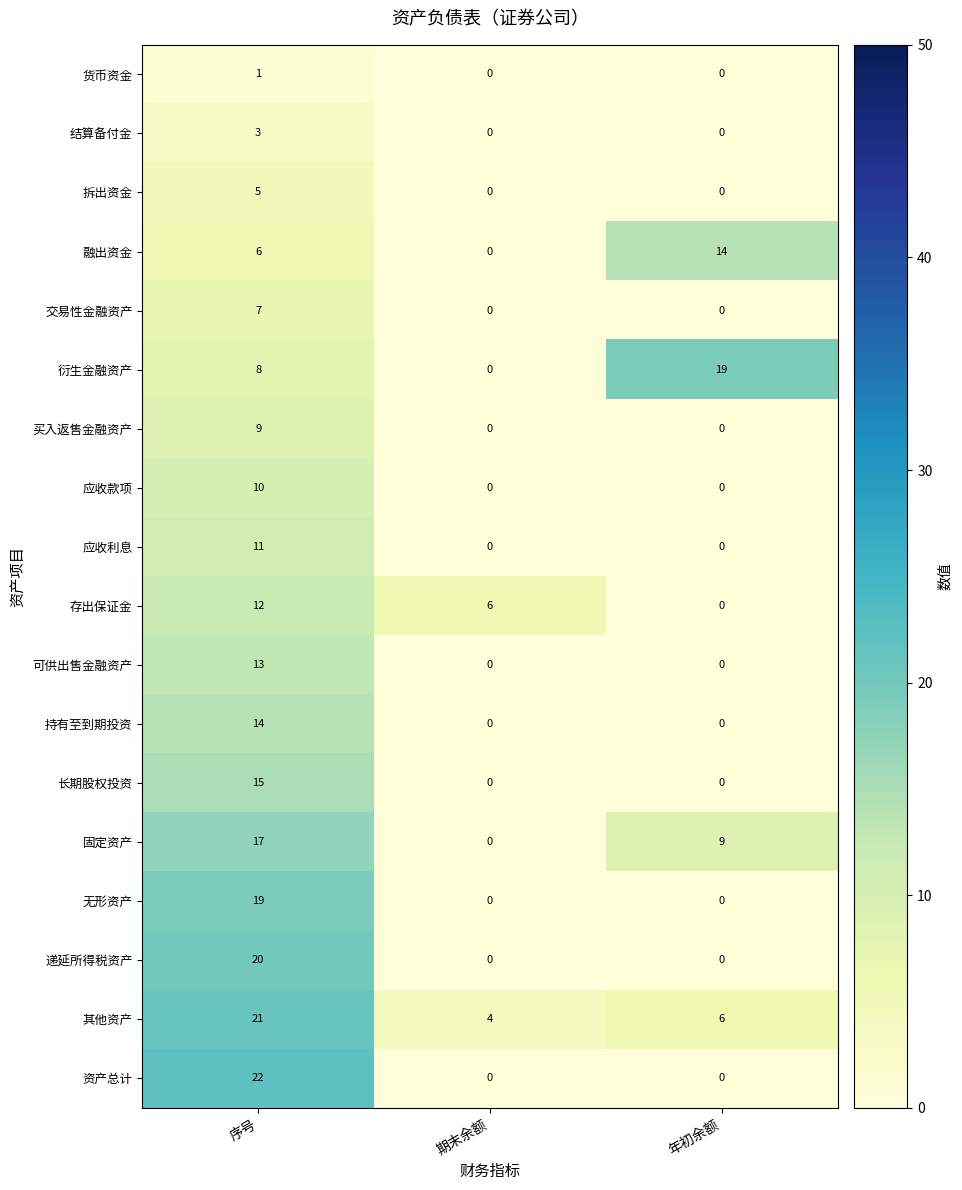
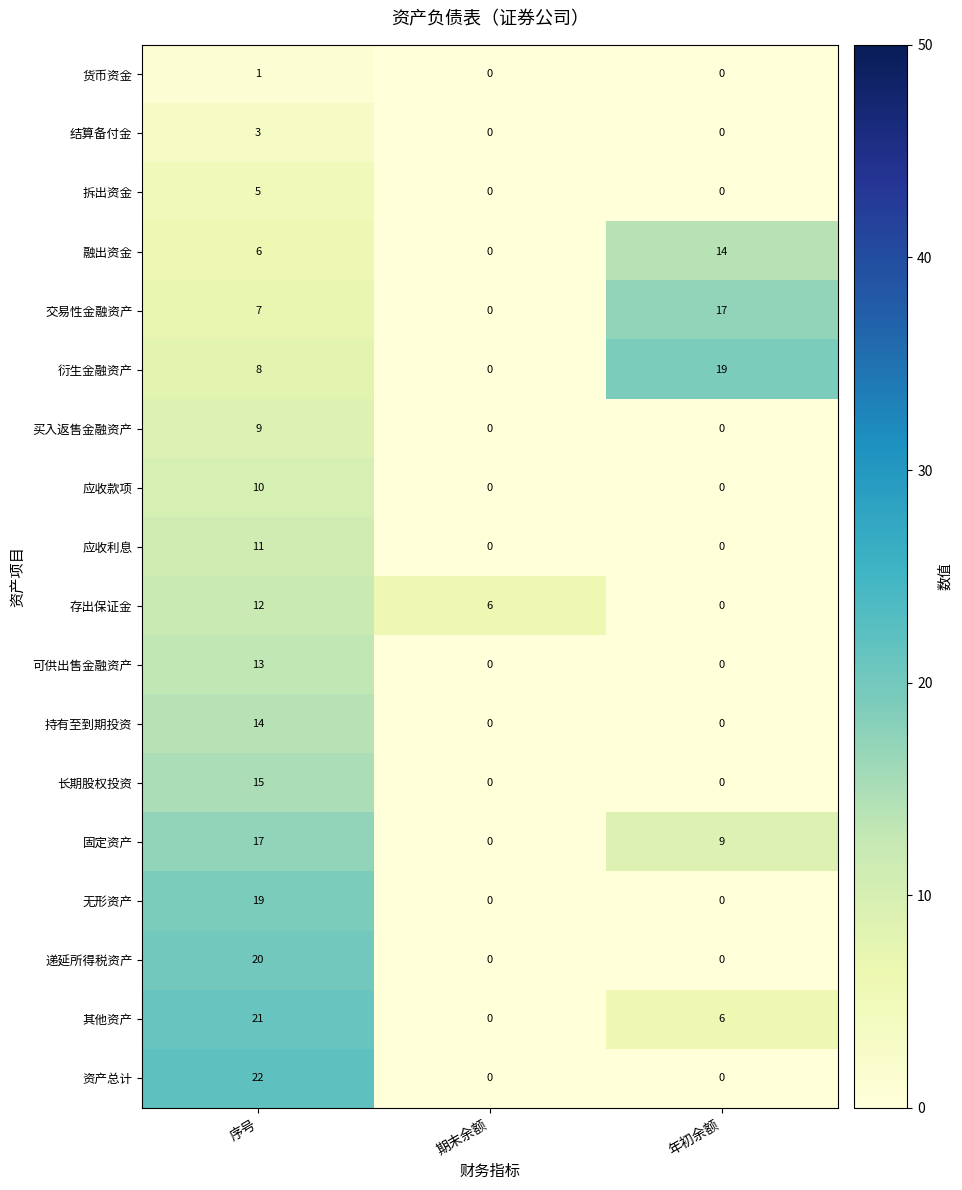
  {
    "货币资金": {
      "序号": 1,
      "期末余额": 0,
      "年初余额": 0
    },
    "结算备付金": {
      "序号": 3,
      "期末余额": 0,
      "年初余额": 0
    },
    "拆出资金": {
      "序号": 5,
      "期末余额": 0,
      "年初余额": 0
    },
    "融出资金": {
      "序号": 6,
      "期末余额": 0,
      "年初余额": 14
    },
    "交易性金融资产": {
      "序号": 7,
      "期末余额": 0,
-     "年初余额": 0
+     "年初余额": 17
    },
    "衍生金融资产": {
      "序号": 8,
      "期末余额": 0,
      "年初余额": 19
    },
    "买入返售金融资产": {
      "序号": 9,
      "期末余额": 0,
      "年初余额": 0
    },
    "应收款项": {
      "序号": 10,
      "期末余额": 0,
      "年初余额": 0
    },
    "应收利息": {
      "序号": 11,
      "期末余额": 0,
      "年初余额": 0
    },
    "存出保证金": {
      "序号": 12,
      "期末余额": 6,
      "年初余额": 0
    },
    "可供出售金融资产": {
      "序号": 13,
      "期末余额": 0,
      "年初余额": 0
    },
    "持有至到期投资": {
      "序号": 14,
      "期末余额": 0,
      "年初余额": 0
    },
    "长期股权投资": {
      "序号": 15,
      "期末余额": 0,
      "年初余额": 0
    },
    "固定资产": {
      "序号": 17,
      "期末余额": 0,
      "年初余额": 9
    },
    "无形资产": {
      "序号": 19,
      "期末余额": 0,
      "年初余额": 0
    },
    "递延所得税资产": {
      "序号": 20,
      "期末余额": 0,
      "年初余额": 0
    },
    "其他资产": {
      "序号": 21,
-     "期末余额": 4,
+     "期末余额": 0,
      "年初余额": 6
    },
    "资产总计": {
      "序号": 22,
      "期末余额": 0,
      "年初余额": 0
    }
  }
